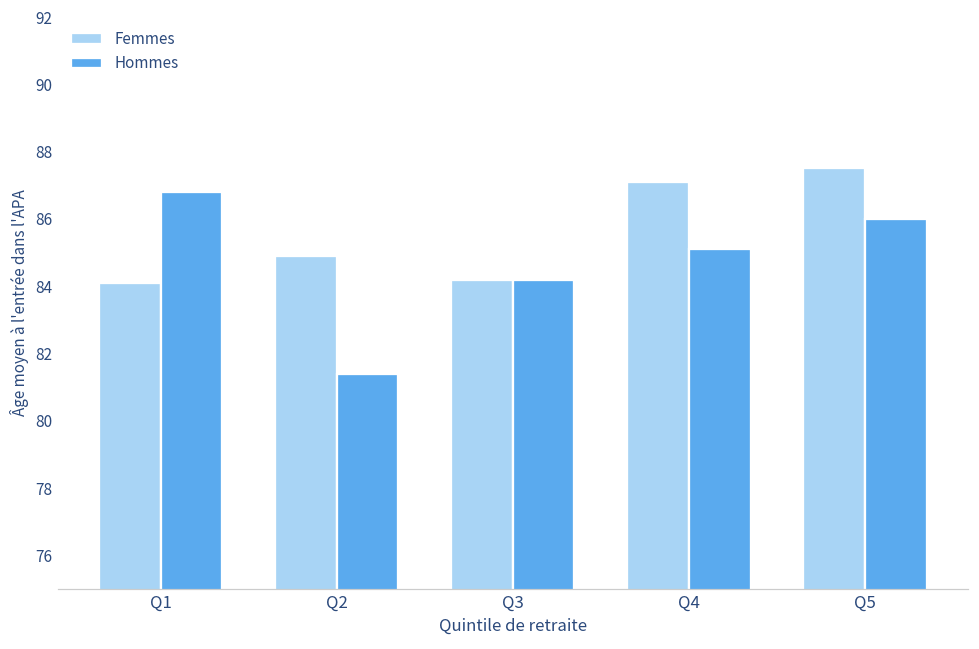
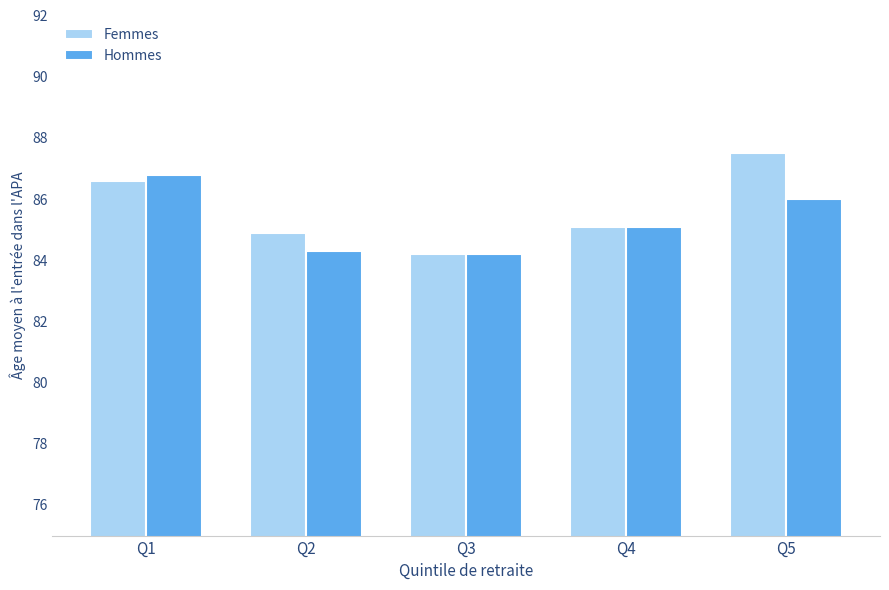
  {
    "Femmes": {
-     "Q1": 84.1,
+     "Q1": 86.6,
      "Q2": 84.9,
      "Q3": 84.2,
-     "Q4": 87.1,
+     "Q4": 85.1,
      "Q5": 87.5
    },
    "Hommes": {
      "Q1": 86.8,
-     "Q2": 81.4,
+     "Q2": 84.3,
      "Q3": 84.2,
      "Q4": 85.1,
      "Q5": 86.0
    }
  }
